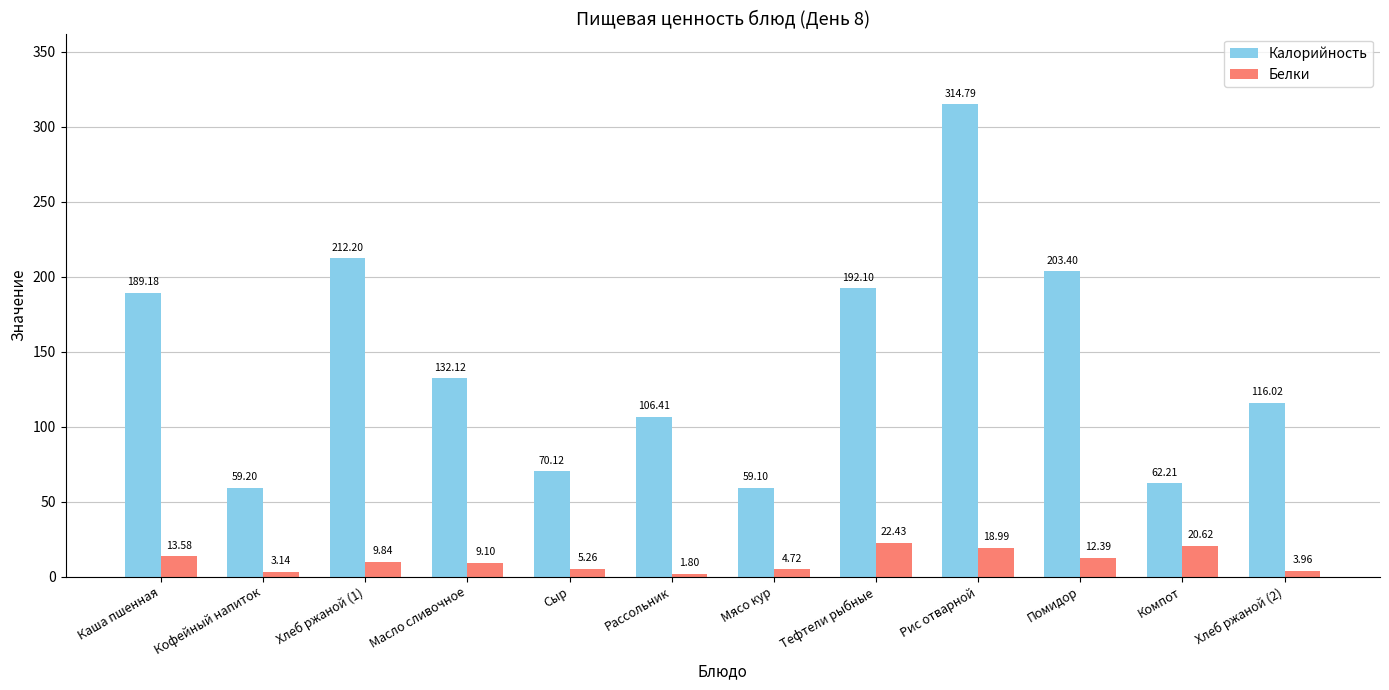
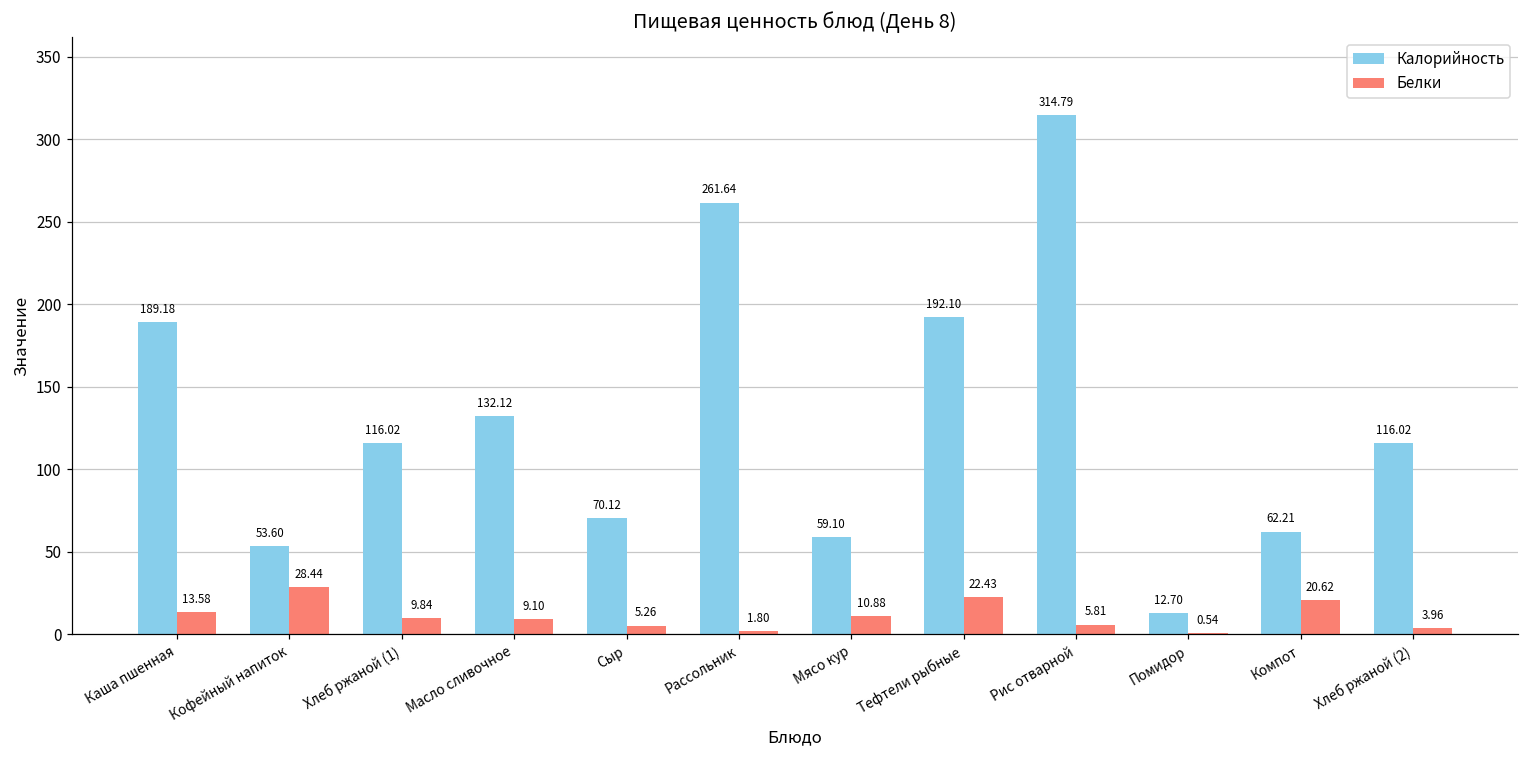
  {
    "Калорийность": {
      "Каша пшенная": 189.18,
-     "Кофейный напиток": 59.20,
-     "Хлеб ржаной (1)": 212.20,
+     "Кофейный напиток": 53.60,
+     "Хлеб ржаной (1)": 116.02,
      "Масло сливочное": 132.12,
      "Сыр": 70.12,
-     "Рассольник": 106.41,
+     "Рассольник": 261.64,
      "Мясо кур": 59.10,
      "Тефтели рыбные": 192.10,
      "Рис отварной": 314.79,
-     "Помидор": 203.40,
+     "Помидор": 12.70,
      "Компот": 62.21,
      "Хлеб ржаной (2)": 116.02
    },
    "Белки": {
      "Каша пшенная": 13.58,
-     "Кофейный напиток": 3.14,
+     "Кофейный напиток": 28.44,
      "Хлеб ржаной (1)": 9.84,
      "Масло сливочное": 9.10,
      "Сыр": 5.26,
      "Рассольник": 1.80,
-     "Мясо кур": 4.72,
+     "Мясо кур": 10.88,
      "Тефтели рыбные": 22.43,
-     "Рис отварной": 18.99,
-     "Помидор": 12.39,
+     "Рис отварной": 5.81,
+     "Помидор": 0.54,
      "Компот": 20.62,
      "Хлеб ржаной (2)": 3.96
    }
  }
